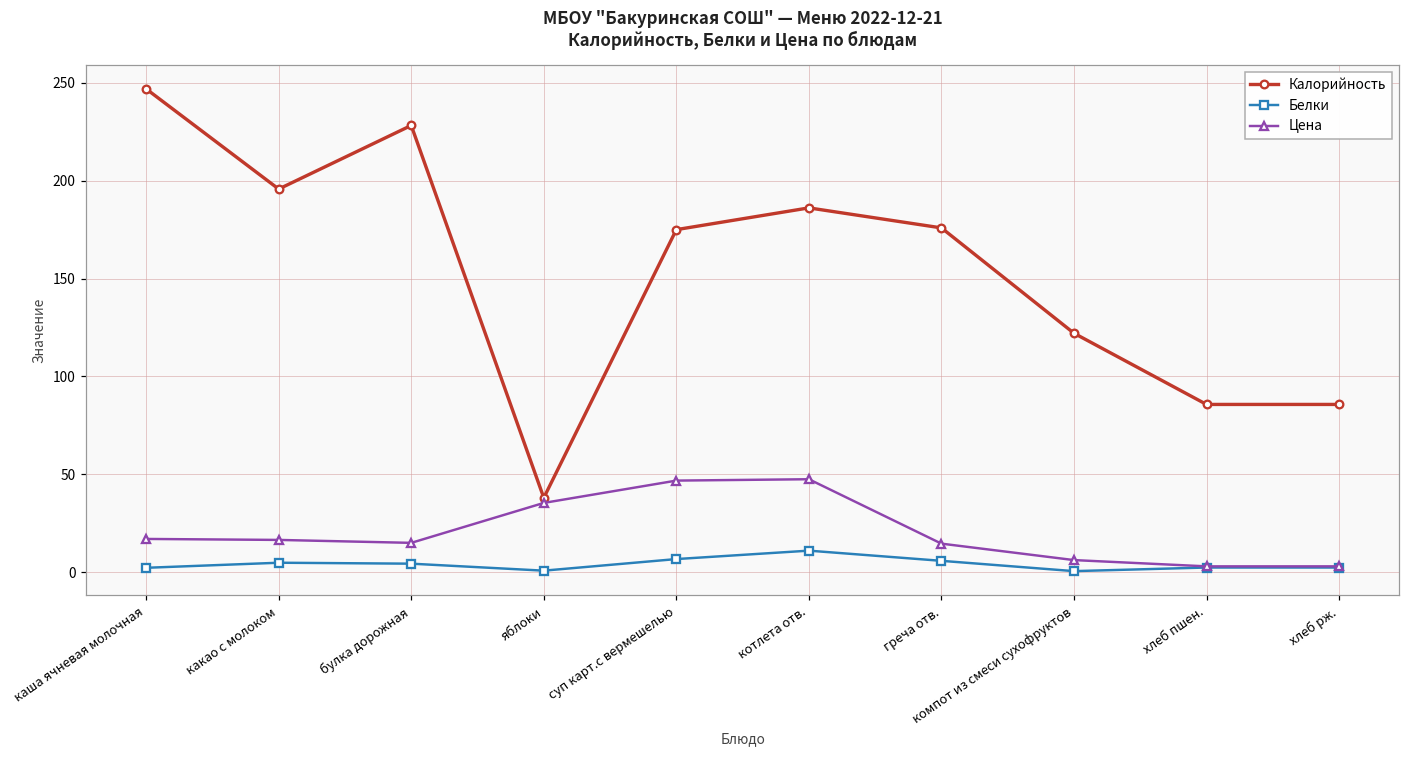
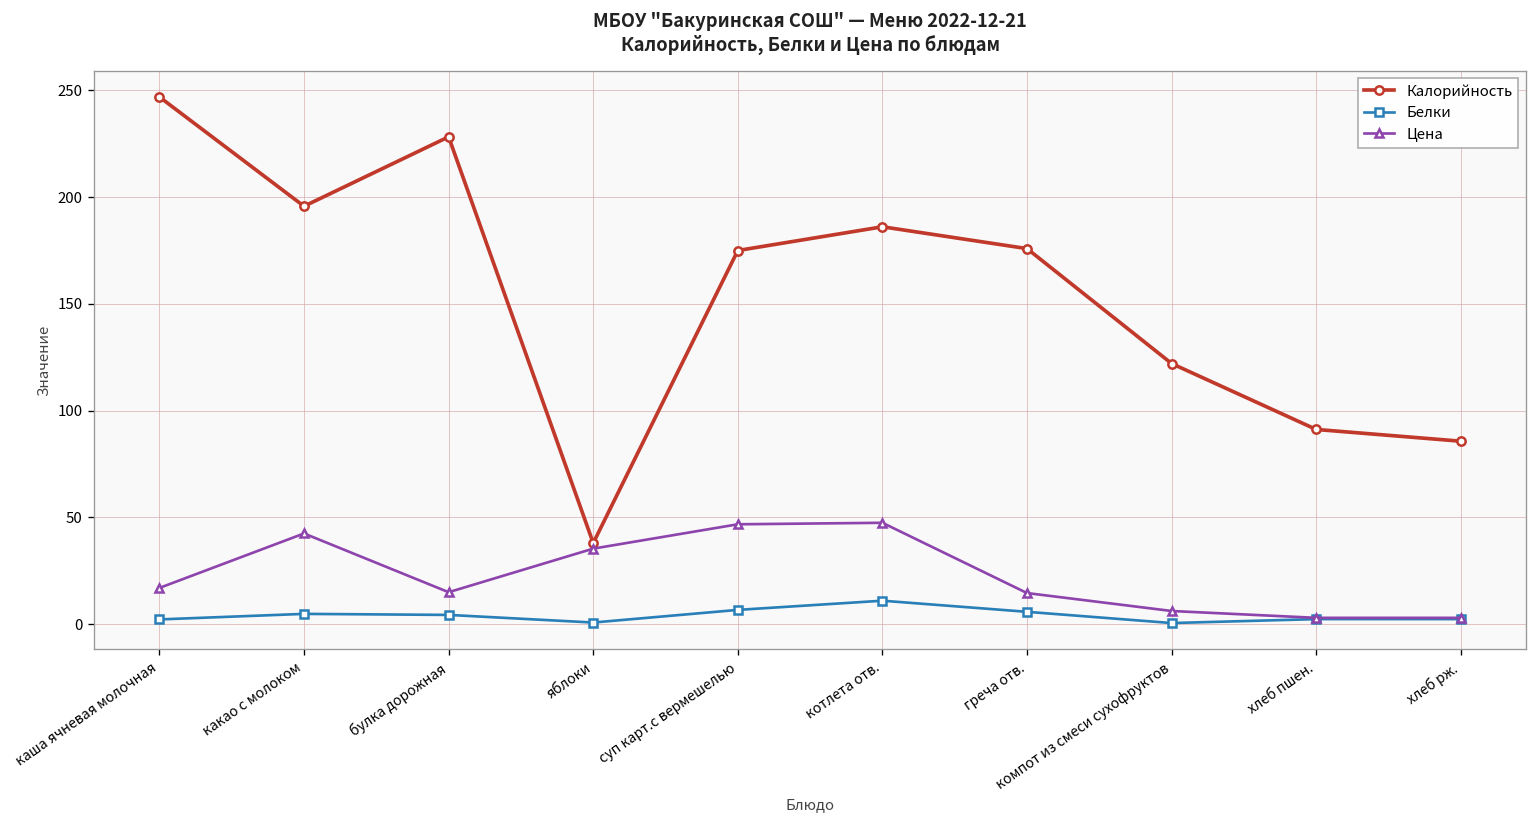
  {
    "Калорийность": {
      "каша ячневая молочная": 247,
      "какао с молоком": 196,
      "булка дорожная": 228,
      "яблоки": 38,
      "суп карт.с вермешелью": 175,
      "котлета отв.": 186,
      "греча отв.": 176,
      "компот из смеси сухофруктов": 122,
-     "хлеб пшен.": 86,
+     "хлеб пшен.": 91,
      "хлеб рж.": 86
    },
    "Белки": {
      "каша ячневая молочная": 2,
      "какао с молоком": 5,
      "булка дорожная": 4,
      "яблоки": 1,
      "суп карт.с вермешелью": 7,
      "котлета отв.": 11,
      "греча отв.": 6,
      "компот из смеси сухофруктов": 1
    },
    "Цена": {
      "каша ячневая молочная": 17,
-     "какао с молоком": 17,
+     "какао с молоком": 43,
      "булка дорожная": 15,
      "яблоки": 35,
      "суп карт.с вермешелью": 47,
      "котлета отв.": 48,
      "греча отв.": 15,
      "компот из смеси сухофруктов": 6
    }
  }
